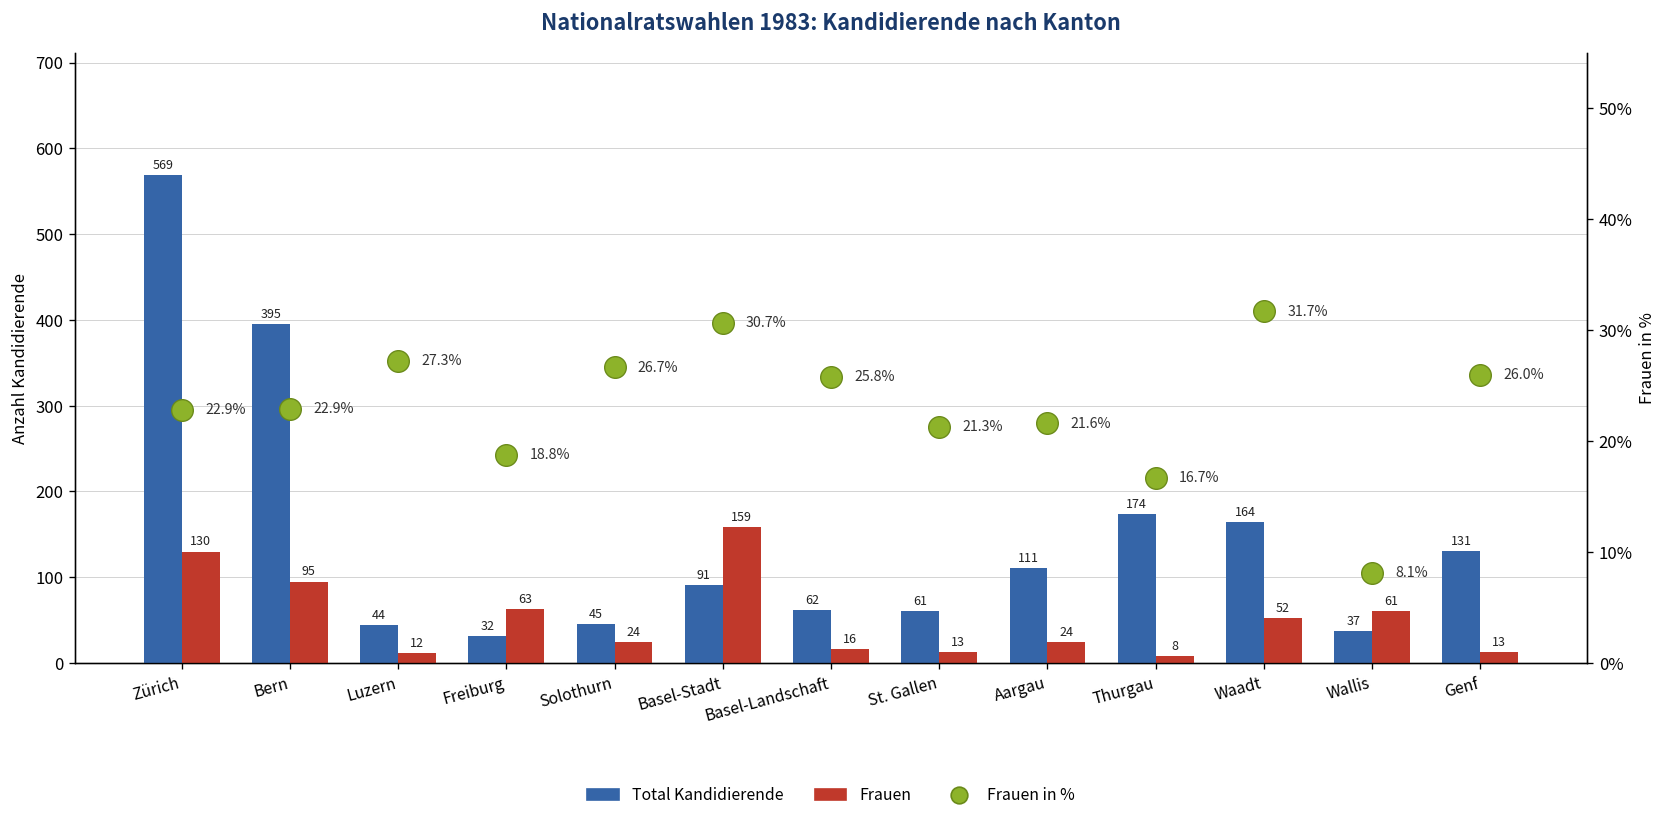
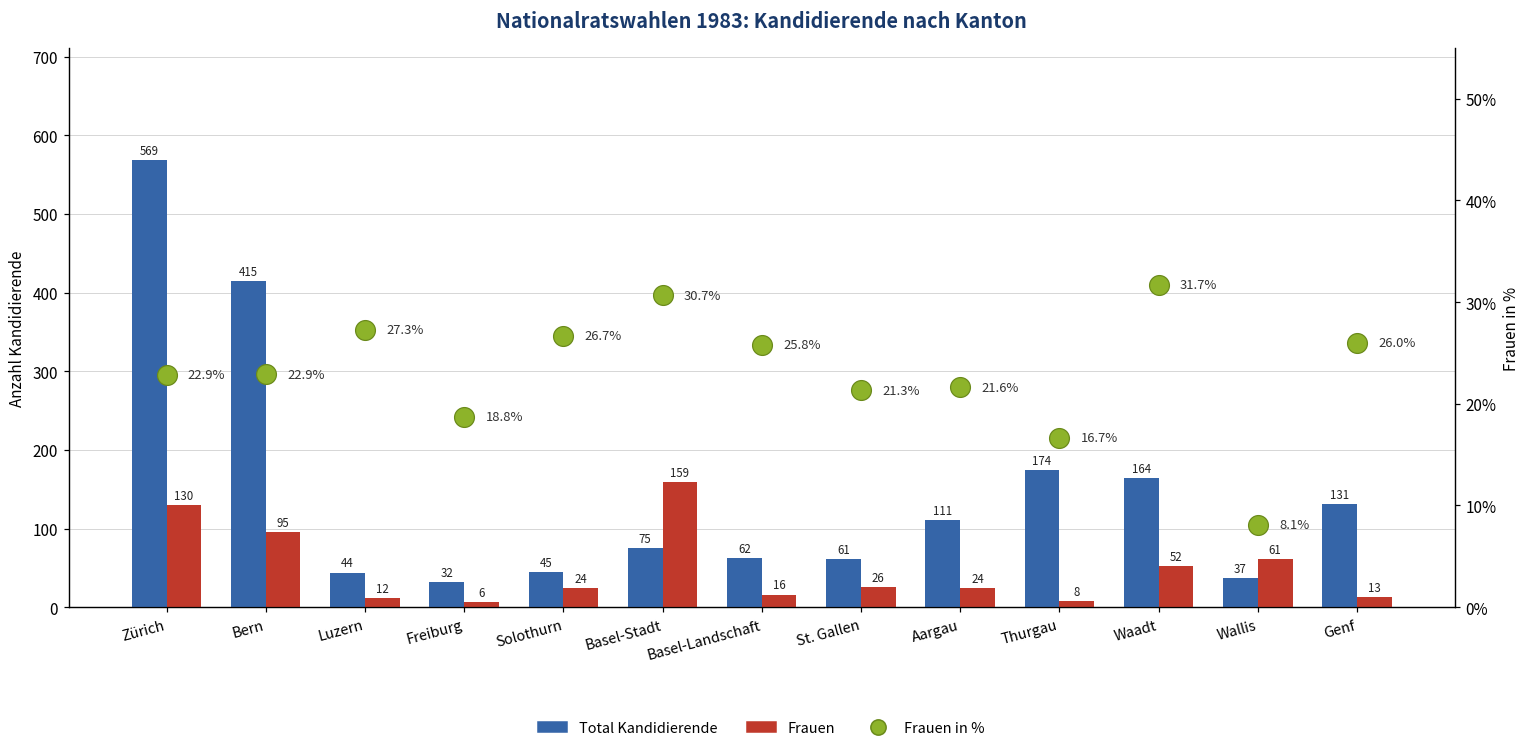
  {
    "Total Kandidierende": {
      "Zürich": 569,
-     "Bern": 395,
+     "Bern": 415,
      "Luzern": 44,
      "Freiburg": 32,
      "Solothurn": 45,
-     "Basel-Stadt": 91,
+     "Basel-Stadt": 75,
      "Basel-Landschaft": 62,
      "St. Gallen": 61,
      "Aargau": 111,
      "Thurgau": 174,
      "Waadt": 164,
      "Wallis": 37,
      "Genf": 131
    },
    "Frauen": {
      "Zürich": 130,
      "Bern": 95,
      "Luzern": 12,
-     "Freiburg": 63,
+     "Freiburg": 6,
      "Solothurn": 24,
      "Basel-Stadt": 159,
      "Basel-Landschaft": 16,
-     "St. Gallen": 13,
+     "St. Gallen": 26,
      "Aargau": 24,
      "Thurgau": 8,
      "Waadt": 52,
      "Wallis": 61,
      "Genf": 13
    }
  }
